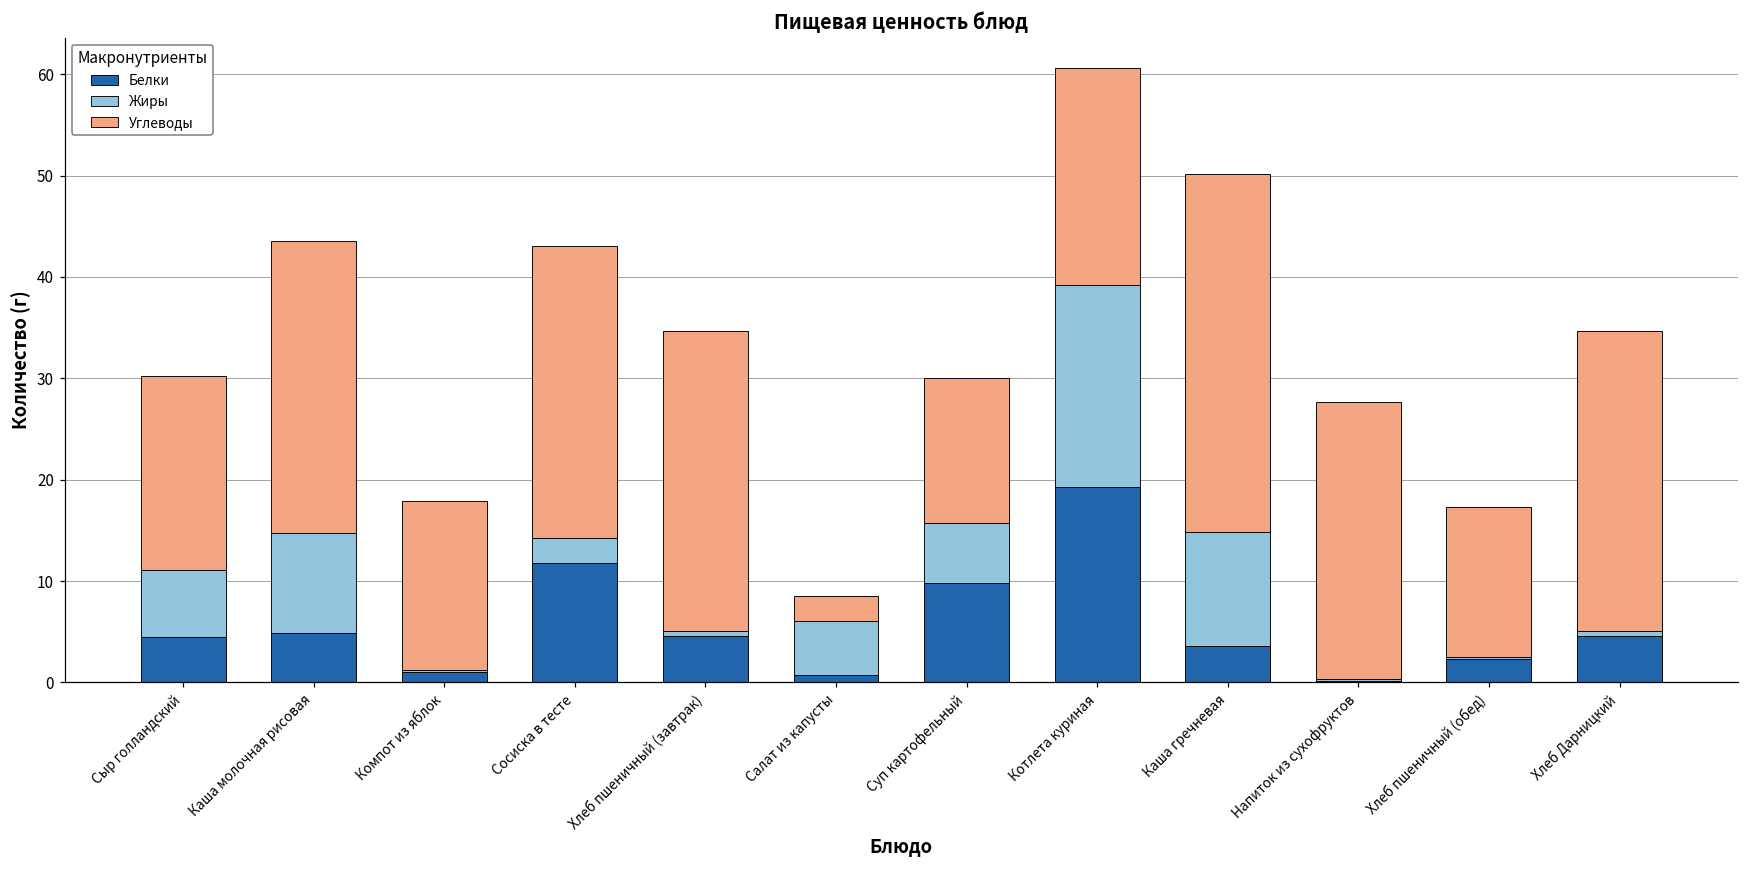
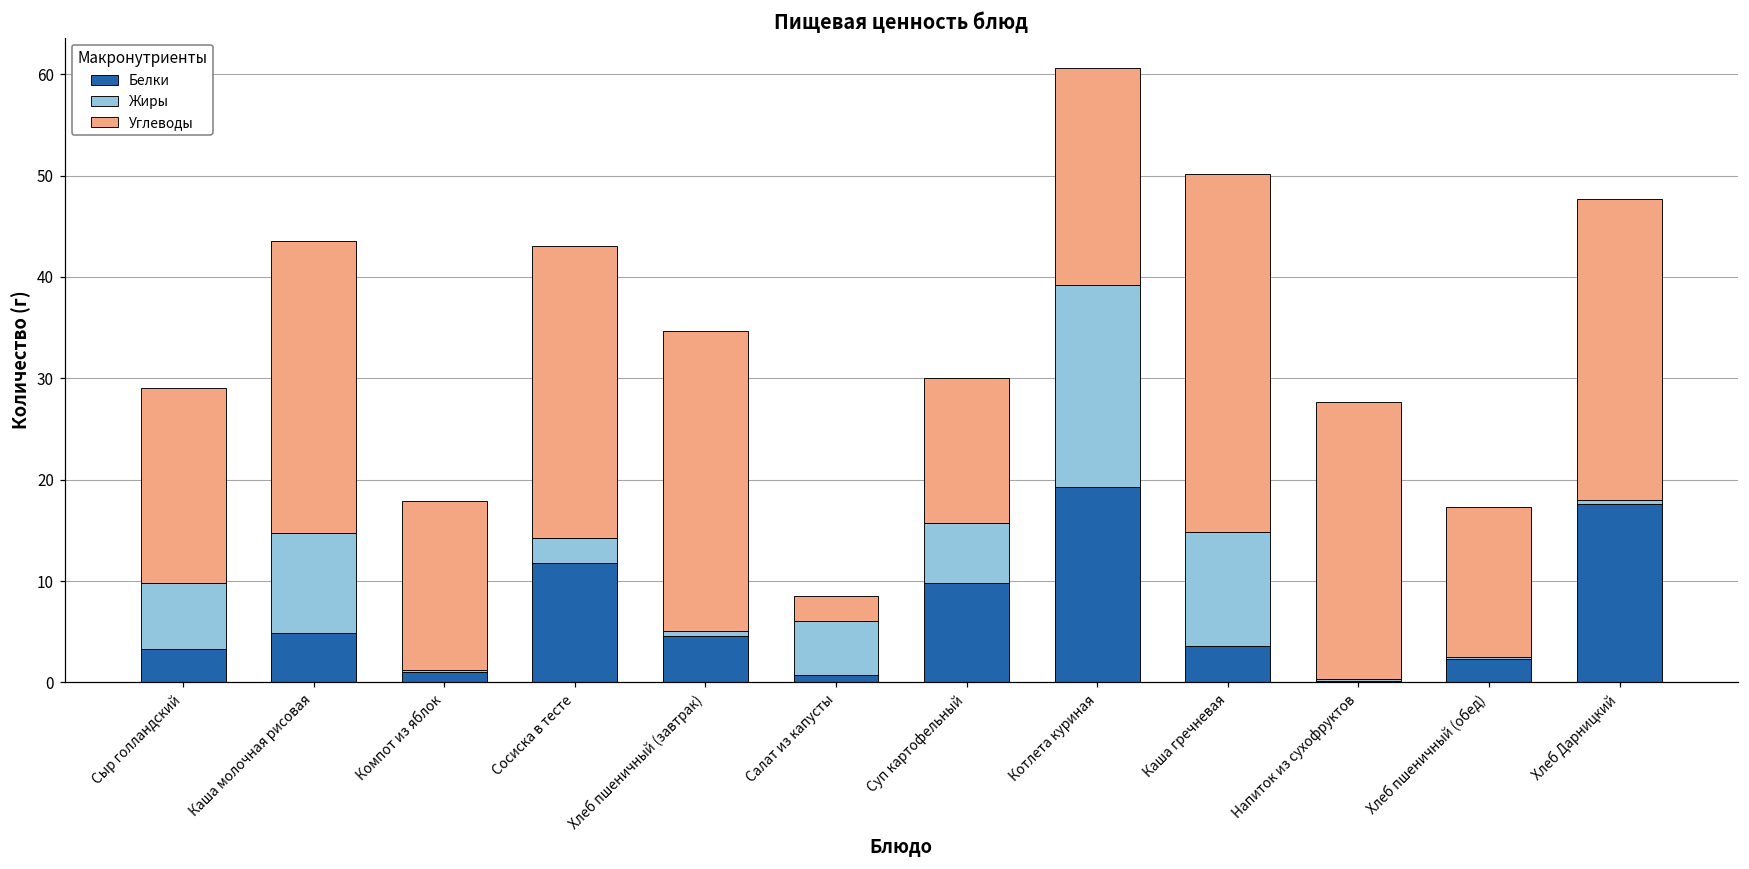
  {
    "Белки": {
-     "Сыр голландский": 5,
+     "Сыр голландский": 3,
      "Каша молочная рисовая": 5,
      "Компот из яблок": 1,
      "Сосиска в тесте": 12,
      "Хлеб пшеничный (завтрак)": 5,
      "Салат из капусты": 1,
      "Суп картофельный": 10,
      "Котлета куриная": 19,
      "Каша гречневая": 4,
      "Хлеб пшеничный (обед)": 2,
-     "Хлеб Дарницкий": 5
+     "Хлеб Дарницкий": 18
    },
    "Жиры": {
      "Сыр голландский": 7,
      "Каша молочная рисовая": 10,
      "Сосиска в тесте": 3,
      "Хлеб пшеничный (завтрак)": 0,
      "Салат из капусты": 5,
      "Суп картофельный": 6,
      "Котлета куриная": 20,
      "Каша гречневая": 11,
      "Хлеб Дарницкий": 0
    },
    "Углеводы": {
      "Сыр голландский": 19,
      "Каша молочная рисовая": 29,
      "Компот из яблок": 17,
      "Сосиска в тесте": 29,
      "Хлеб пшеничный (завтрак)": 30,
      "Салат из капусты": 2,
      "Суп картофельный": 14,
      "Котлета куриная": 21,
      "Каша гречневая": 35,
      "Напиток из сухофруктов": 27,
      "Хлеб пшеничный (обед)": 15,
      "Хлеб Дарницкий": 30
    }
  }
